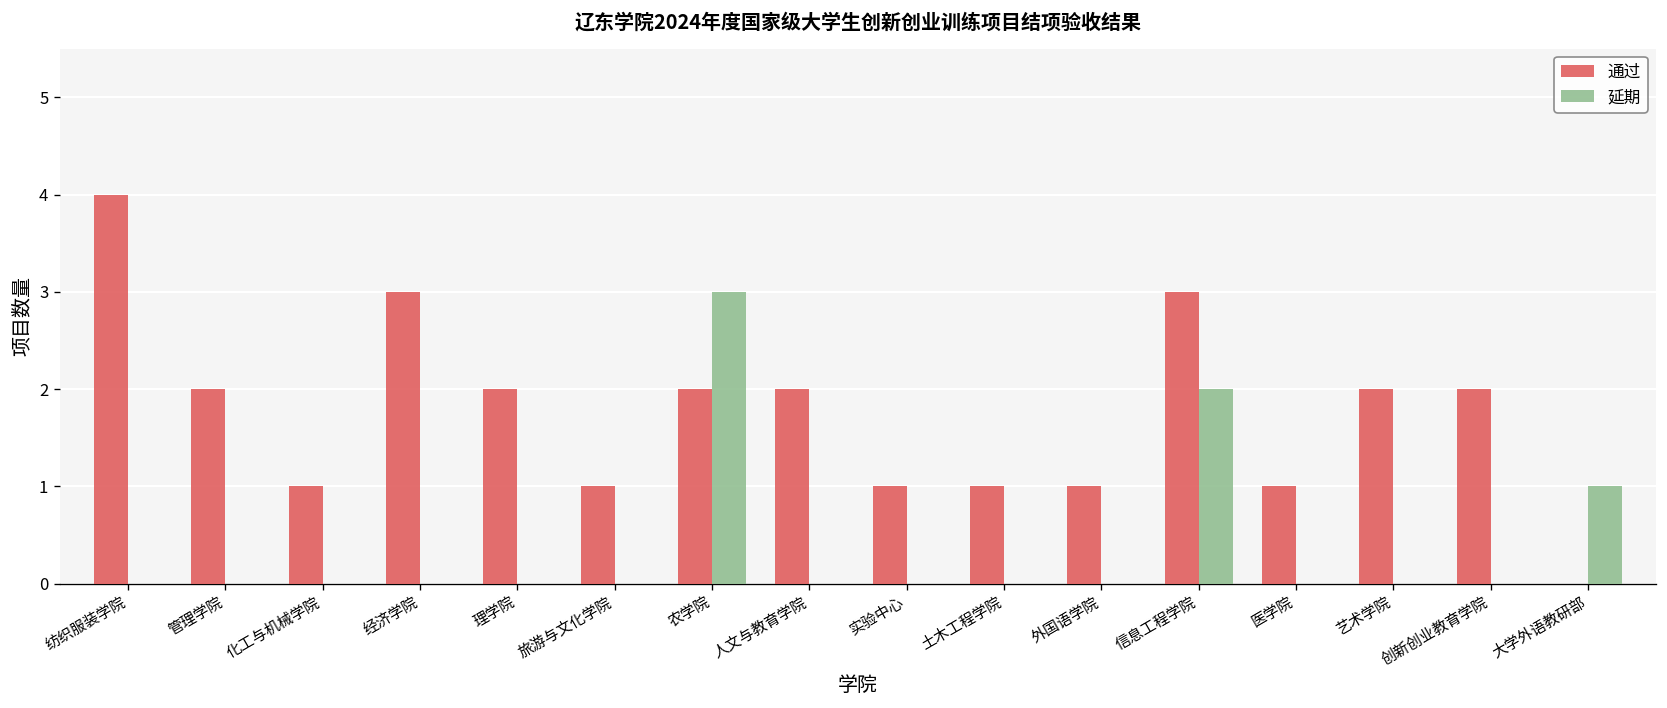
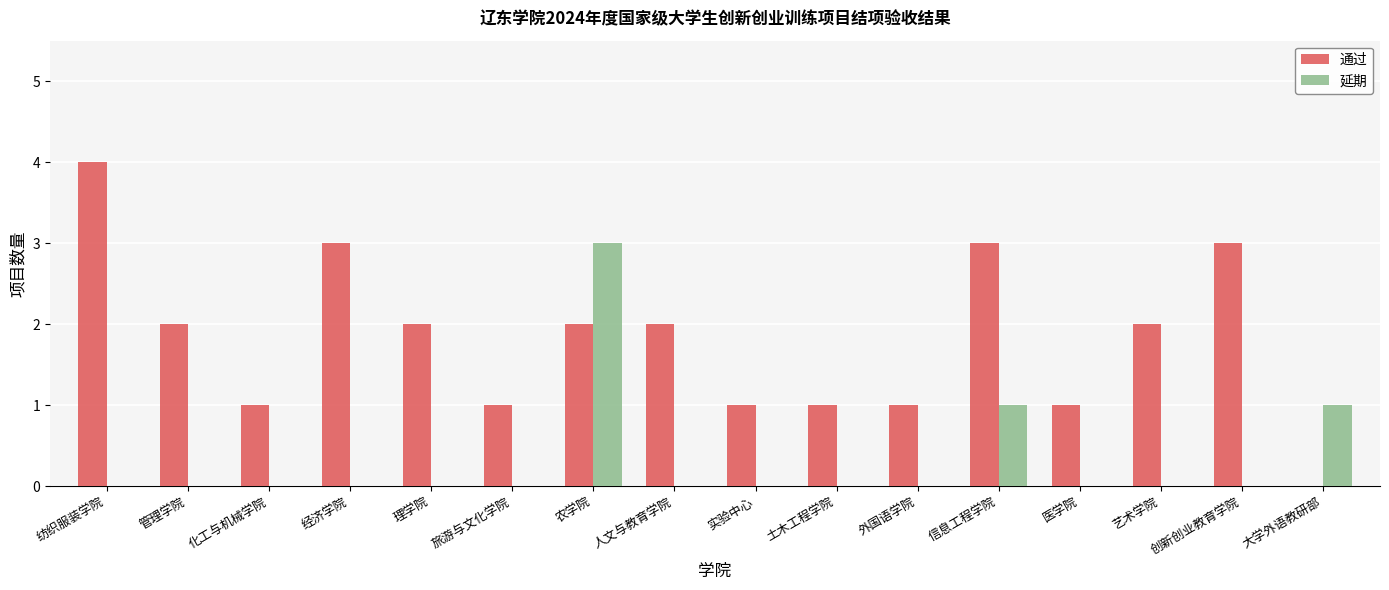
  {
    "通过": {
      "纺织服装学院": 4,
      "管理学院": 2,
      "化工与机械学院": 1,
      "经济学院": 3,
      "理学院": 2,
      "旅游与文化学院": 1,
      "农学院": 2,
      "人文与教育学院": 2,
      "实验中心": 1,
      "土木工程学院": 1,
      "外国语学院": 1,
      "信息工程学院": 3,
      "医学院": 1,
      "艺术学院": 2,
-     "创新创业教育学院": 2,
+     "创新创业教育学院": 3,
      "大学外语教研部": 0
    },
    "延期": {
      "纺织服装学院": 0,
      "管理学院": 0,
      "化工与机械学院": 0,
      "经济学院": 0,
      "理学院": 0,
      "旅游与文化学院": 0,
      "农学院": 3,
      "人文与教育学院": 0,
      "实验中心": 0,
      "土木工程学院": 0,
      "外国语学院": 0,
-     "信息工程学院": 2,
+     "信息工程学院": 1,
      "医学院": 0,
      "艺术学院": 0,
      "创新创业教育学院": 0,
      "大学外语教研部": 1
    }
  }
